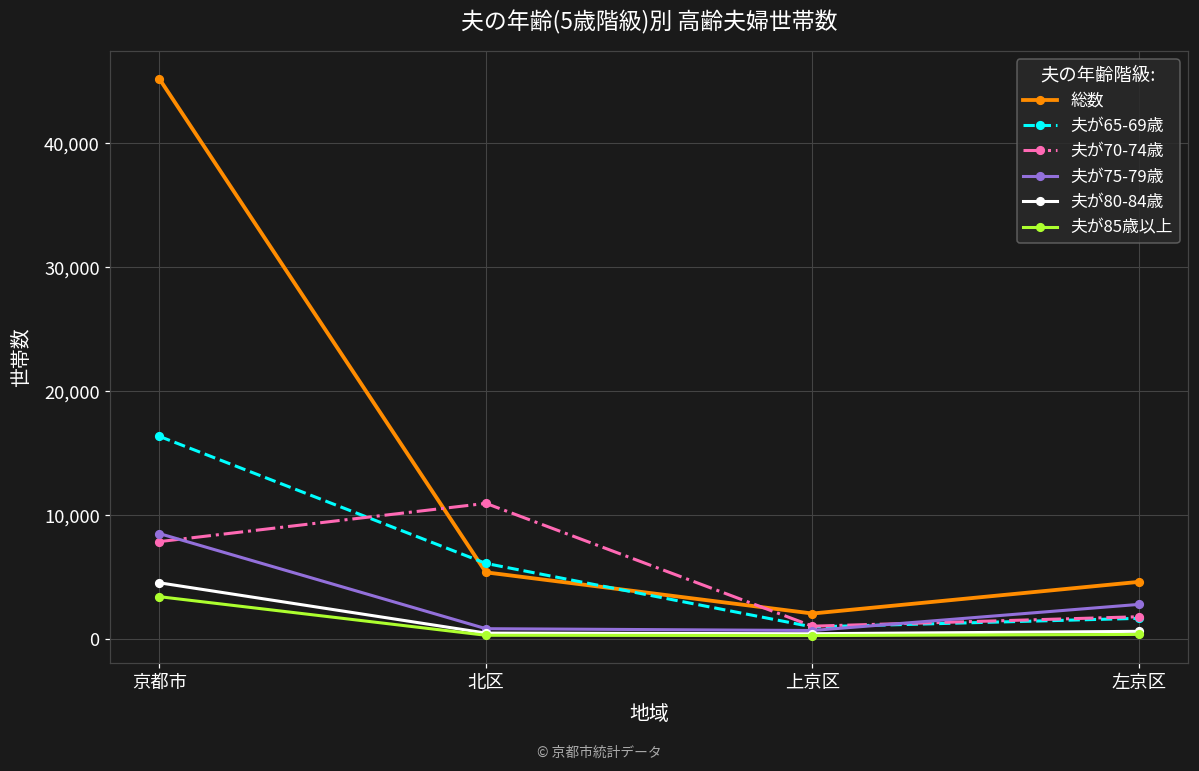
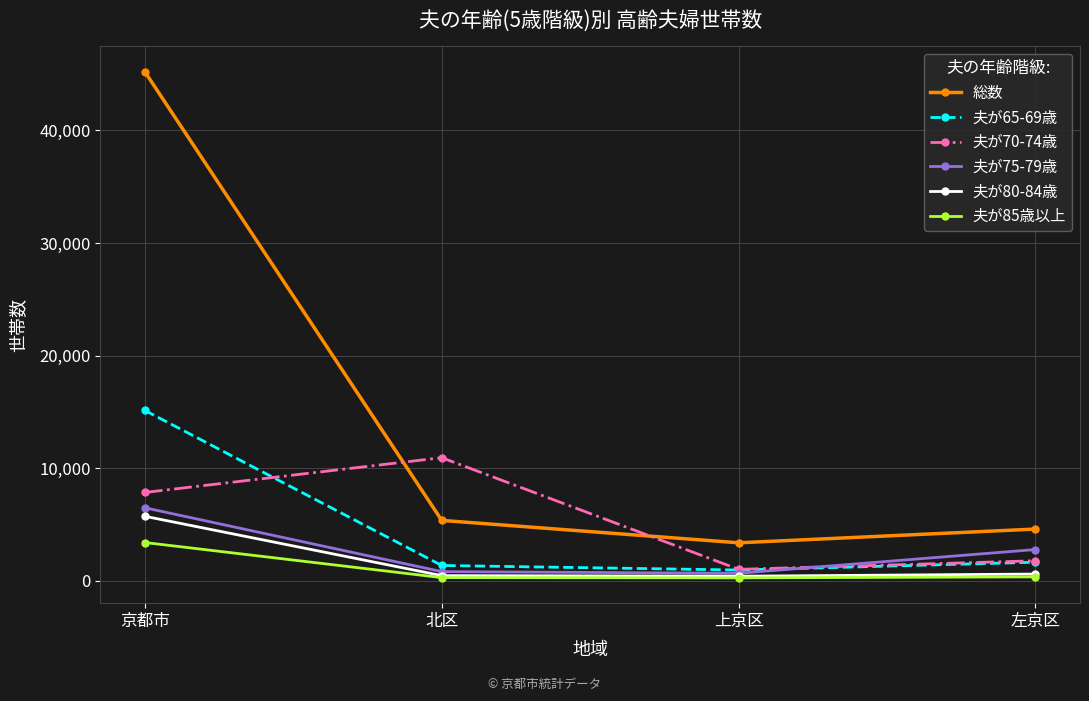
  {
    "総数": {
      "京都市": "45,200",
      "北区": "5,400",
-     "上京区": "2,100",
+     "上京区": "3,400",
      "左京区": "4,600"
    },
    "夫が65-69歳": {
-     "京都市": "16,400",
-     "北区": "6,100"
+     "京都市": "15,100",
+     "北区": "1,400"
    },
    "夫が70-74歳": {
      "京都市": "7,900",
      "北区": "10,900"
    },
    "夫が75-79歳": {
-     "京都市": "8,500",
+     "京都市": "6,500",
      "北区": "800",
      "上京区": "700",
      "左京区": "2,800"
    },
    "夫が80-84歳": {
-     "京都市": "4,500",
+     "京都市": "5,700",
      "左京区": "600"
    },
    "夫が85歳以上": {
      "京都市": "3,400",
      "左京区": "400"
    }
  }
